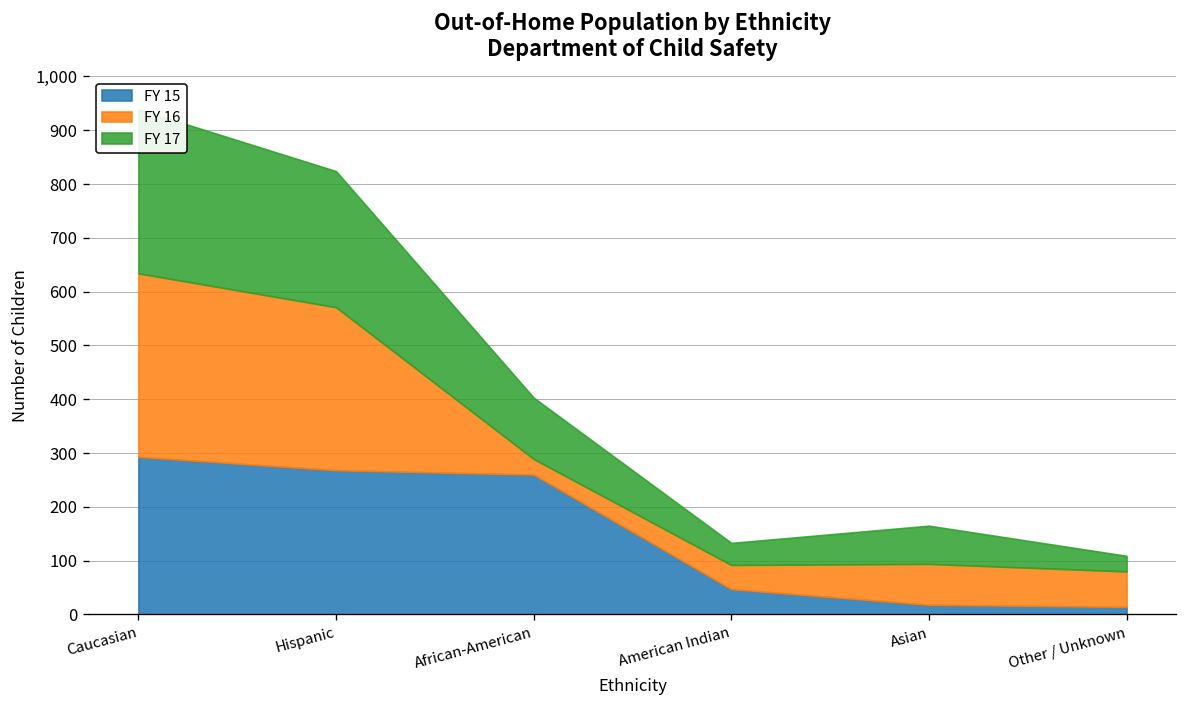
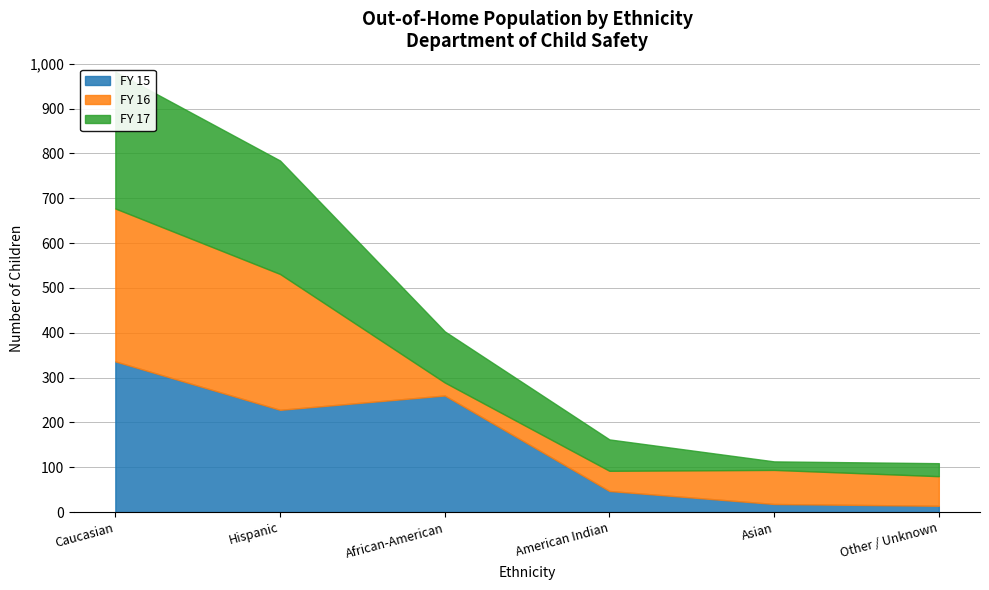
  {
    "FY 15": {
-     "Caucasian": 290,
-     "Hispanic": 270,
+     "Caucasian": 340,
+     "Hispanic": 230,
      "African-American": 260,
      "American Indian": 50,
      "Asian": 20,
      "Other / Unknown": 10
    },
    "FY 16": {
      "Caucasian": 340,
      "Hispanic": 300,
      "African-American": 30,
      "American Indian": 50,
      "Asian": 80,
      "Other / Unknown": 70
    },
    "FY 17": {
      "Hispanic": 250,
      "African-American": 110,
-     "American Indian": 40,
-     "Asian": 70,
+     "American Indian": 70,
+     "Asian": 20,
      "Other / Unknown": 30
    }
  }
